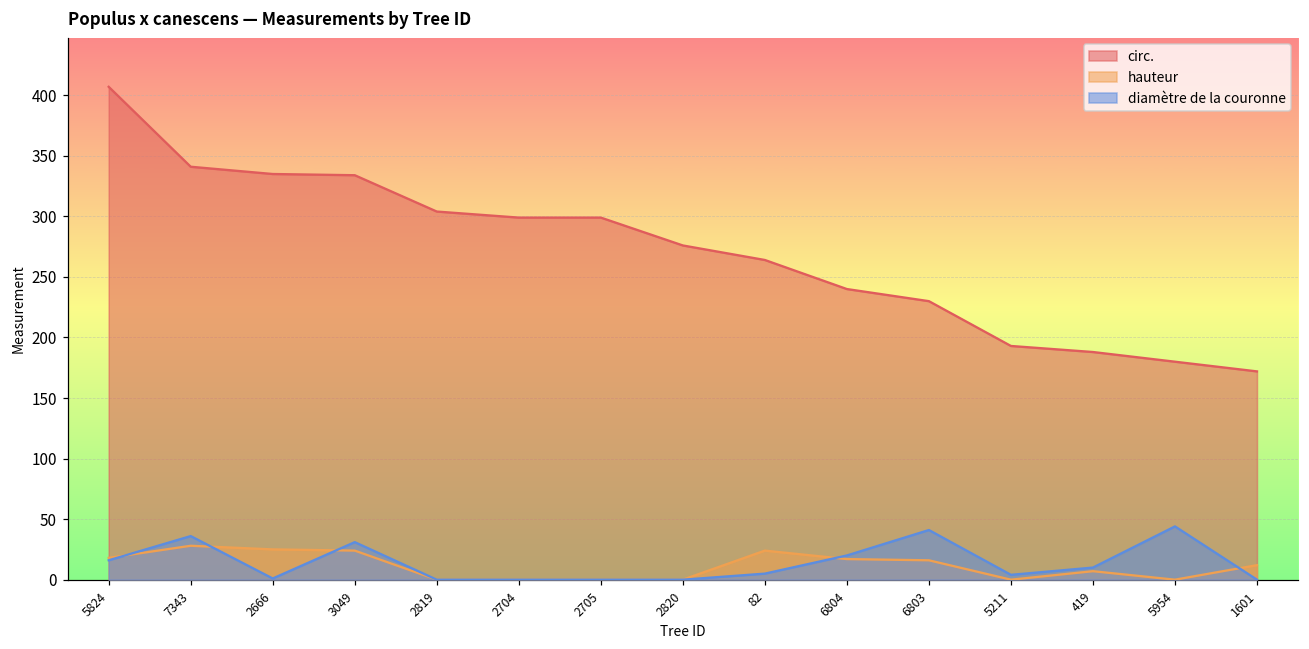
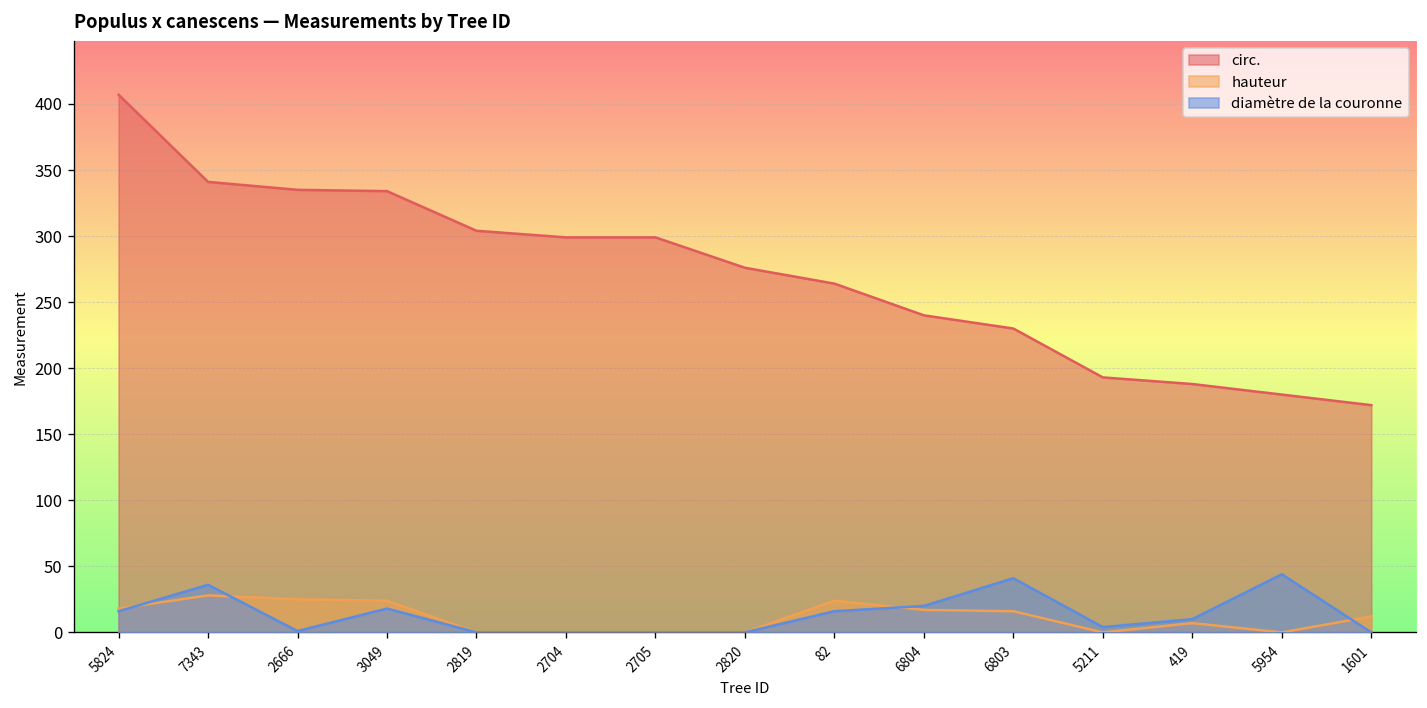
  {
    "diamètre de la couronne": {
      "7343": 36,
      "2666": 1,
-     "3049": 31,
-     "82": 5,
+     "3049": 18,
+     "82": 16,
      "6804": 20,
      "6803": 41,
      "5211": 4,
      "419": 10,
      "5954": 44,
      "1601": 0
    }
  }
